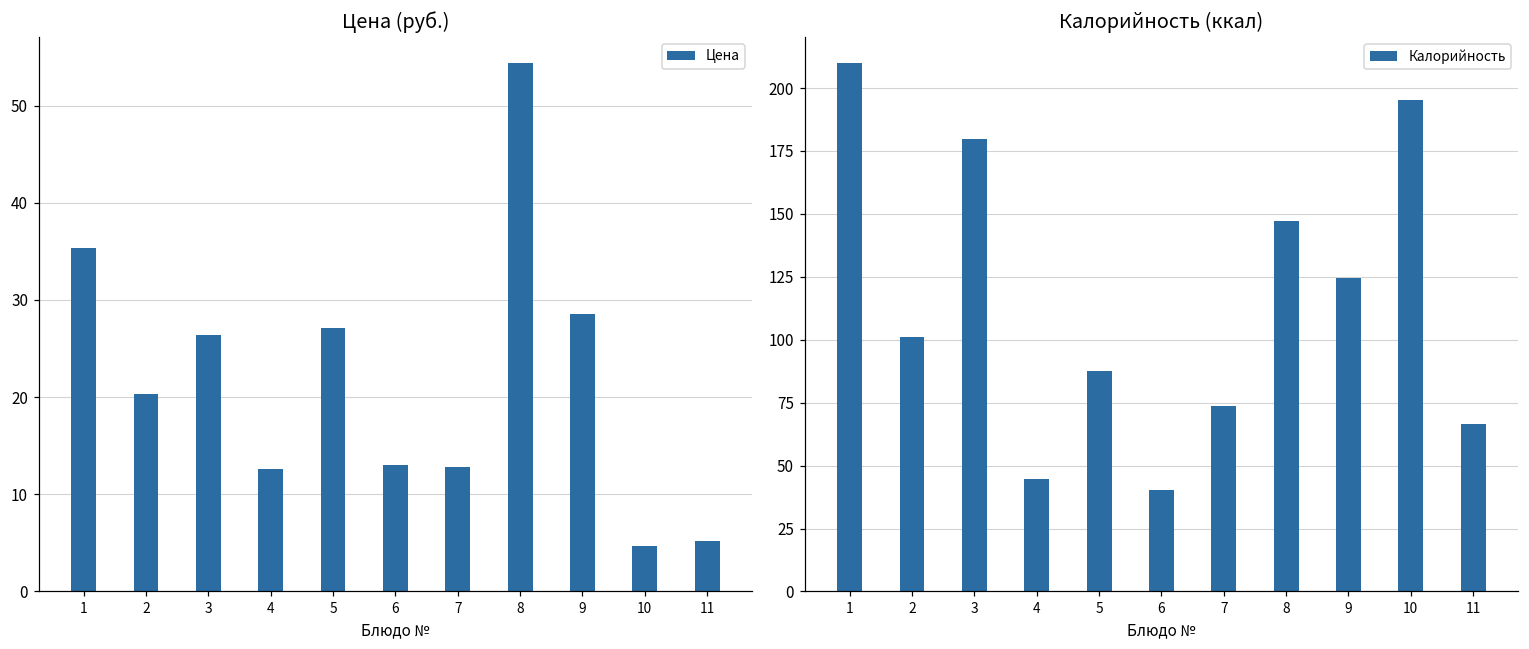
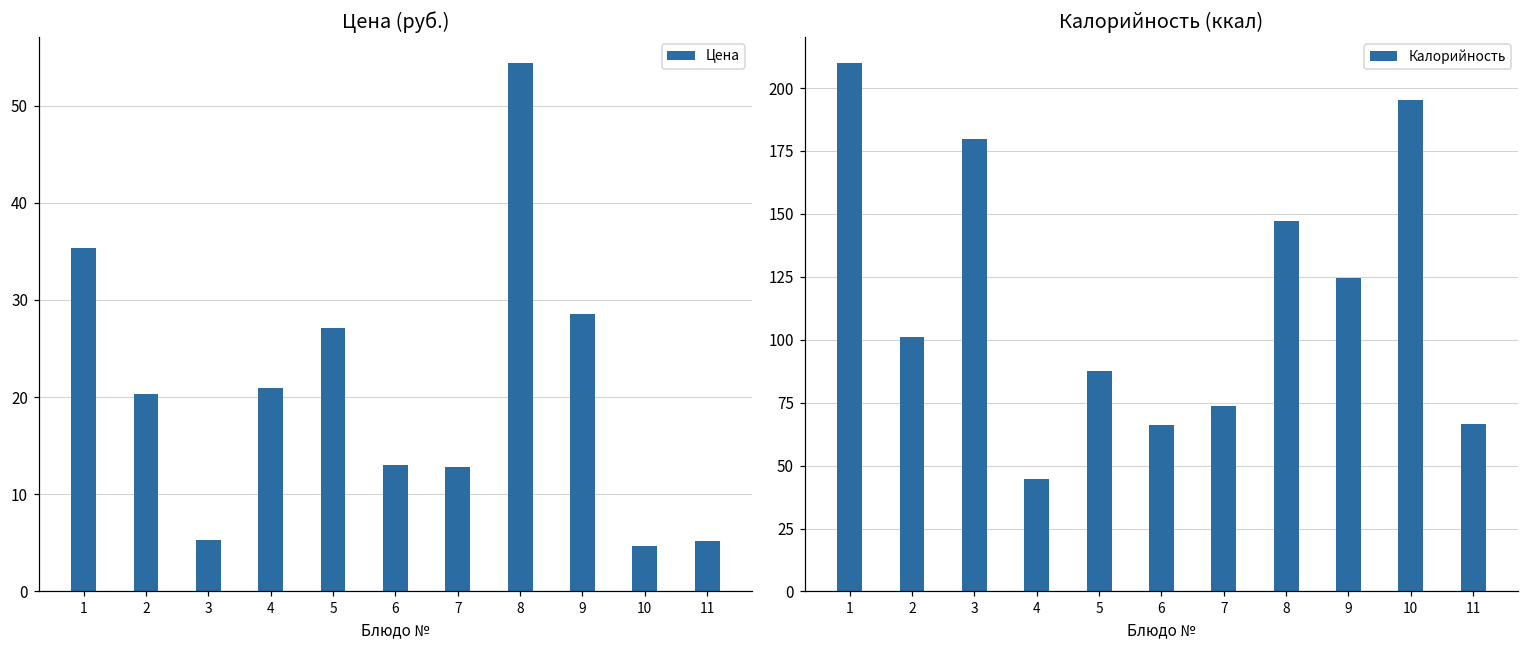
  {
    "Цена (руб.)": {
      "1": 35,
      "2": 20,
-     "3": 26,
-     "4": 13,
+     "3": 5,
+     "4": 21,
      "5": 27,
      "6": 13,
      "7": 13,
      "8": 54,
      "9": 29,
      "10": 5,
      "11": 5
    },
    "Калорийность (ккал)": {
      "1": 210,
      "2": 101,
      "3": 180,
      "4": 45,
      "5": 88,
-     "6": 40,
+     "6": 66,
      "7": 74,
      "8": 147,
      "9": 125,
      "10": 195,
      "11": 67
    }
  }
